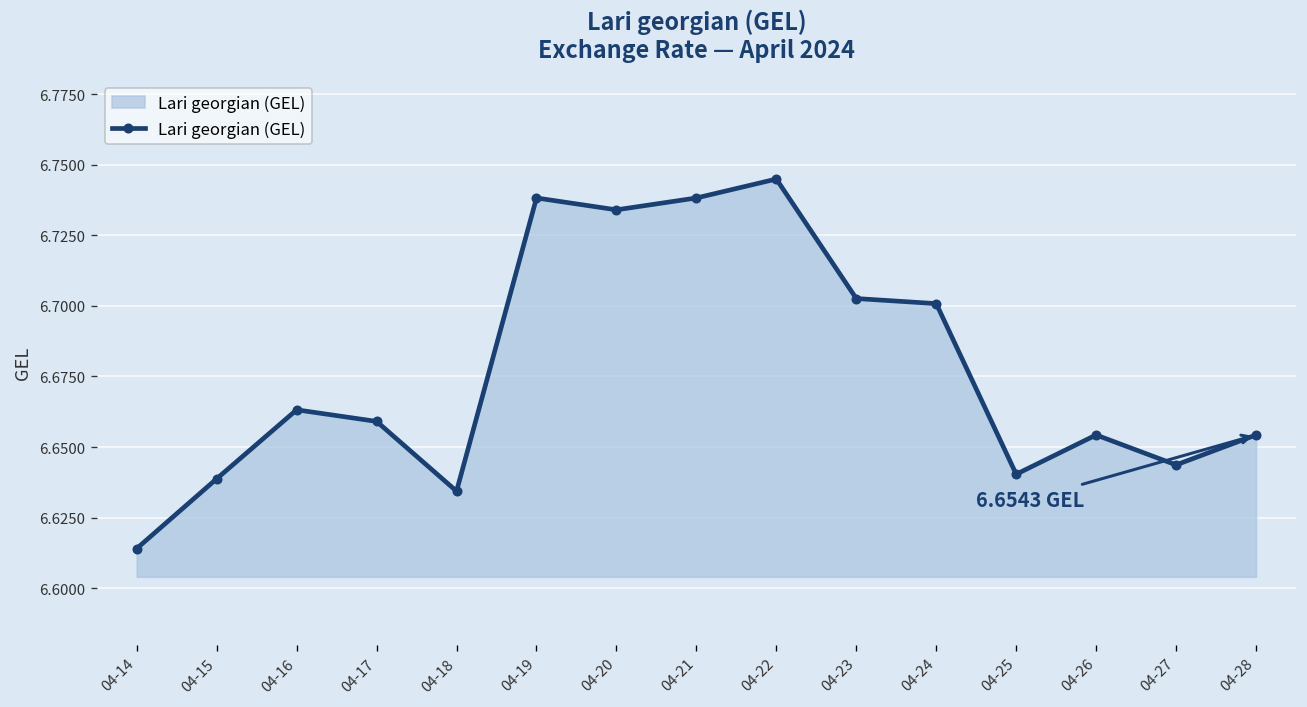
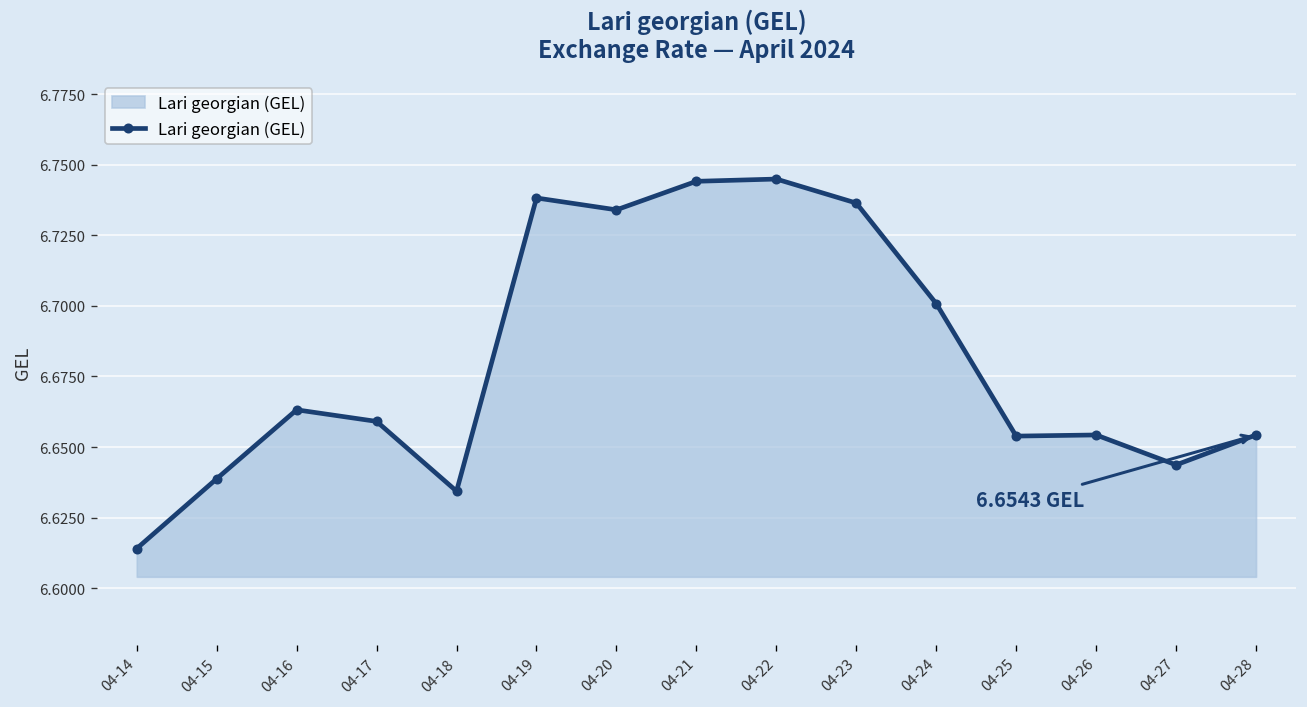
  {
    "04-14": 6.614,
    "04-15": 6.639,
    "04-16": 6.663,
    "04-17": 6.659,
    "04-18": 6.634,
    "04-19": 6.738,
    "04-20": 6.734,
-   "04-21": 6.738,
+   "04-21": 6.744,
    "04-22": 6.745,
-   "04-23": 6.703,
+   "04-23": 6.736,
    "04-24": 6.701,
-   "04-25": 6.640,
+   "04-25": 6.654,
    "04-28": 6.654
  }
